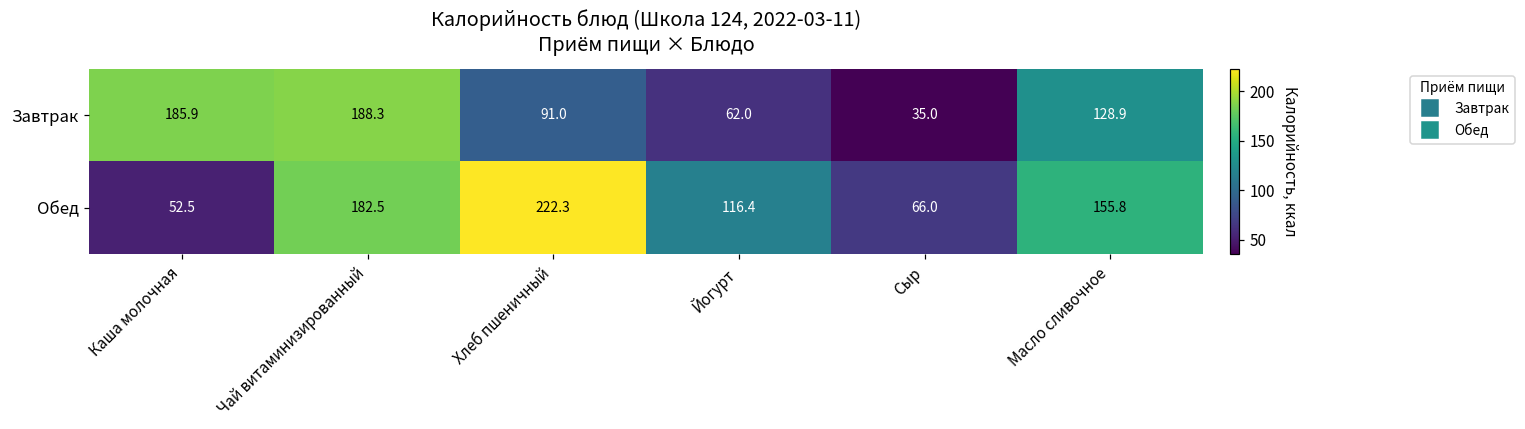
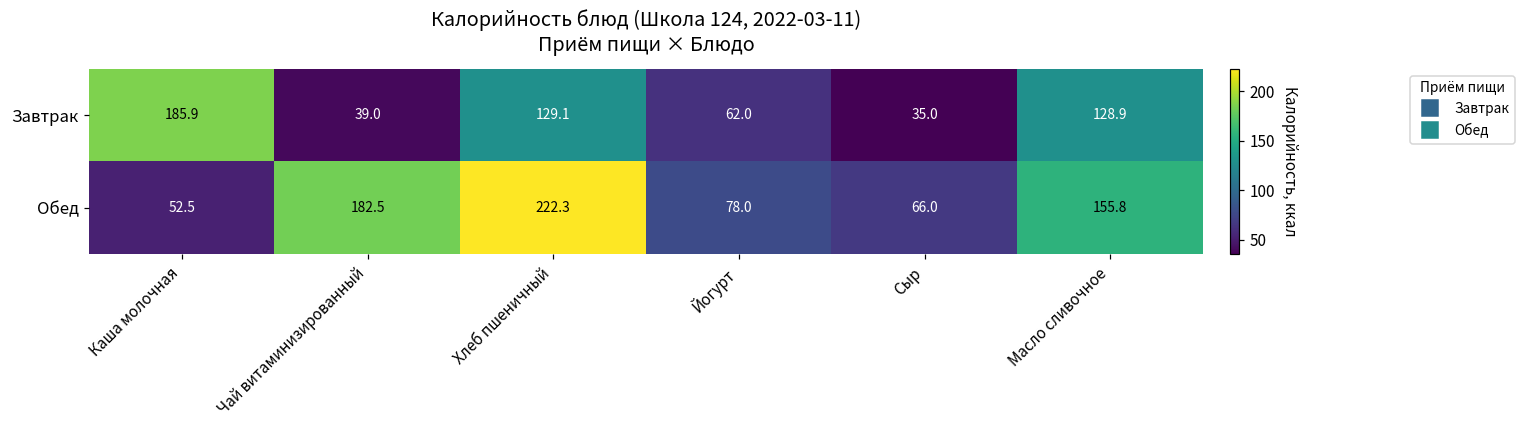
  {
    "Завтрак": {
      "Каша молочная": 185.9,
-     "Чай витаминизированный": 188.3,
-     "Хлеб пшеничный": 91.0,
+     "Чай витаминизированный": 39.0,
+     "Хлеб пшеничный": 129.1,
      "Йогурт": 62.0,
      "Сыр": 35.0,
      "Масло сливочное": 128.9
    },
    "Обед": {
      "Каша молочная": 52.5,
      "Чай витаминизированный": 182.5,
      "Хлеб пшеничный": 222.3,
-     "Йогурт": 116.4,
+     "Йогурт": 78.0,
      "Сыр": 66.0,
      "Масло сливочное": 155.8
    }
  }
